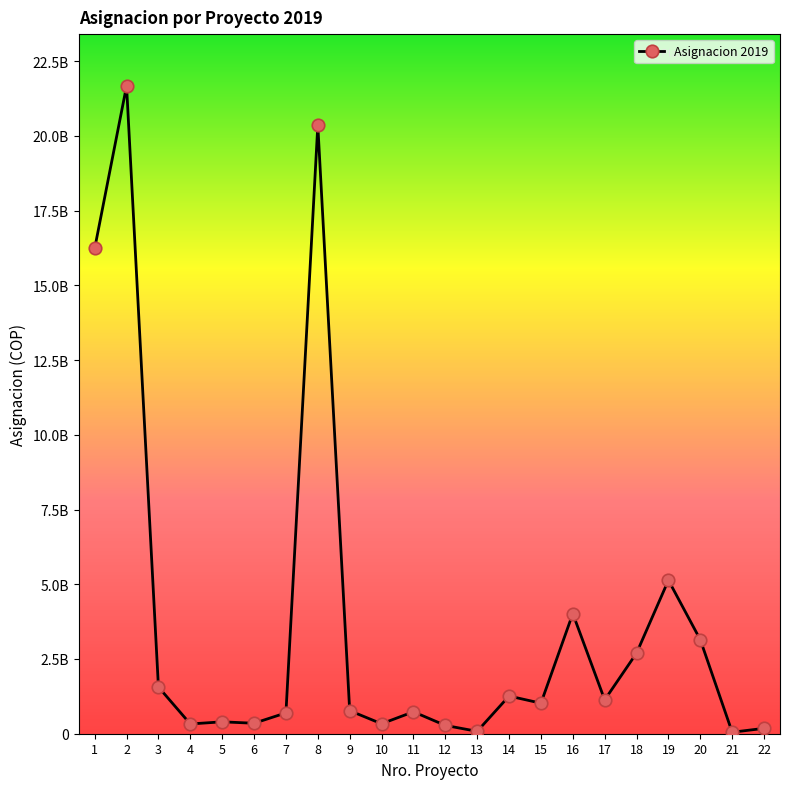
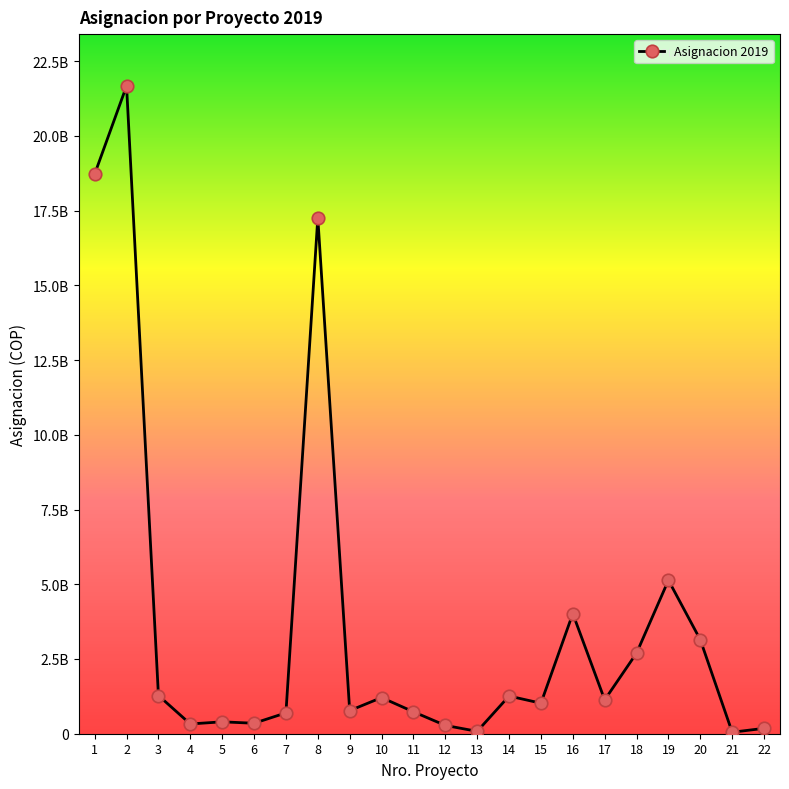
  {
-   "1": 16200000000,
+   "1": 18700000000,
    "2": 21700000000,
-   "3": 1600000000,
+   "3": 1300000000,
    "4": 300000000,
    "5": 400000000,
    "6": 400000000,
    "7": 700000000,
-   "8": 20400000000,
+   "8": 17300000000,
    "9": 800000000,
-   "10": 300000000,
+   "10": 1200000000,
    "11": 700000000,
    "12": 300000000,
    "13": 100000000,
    "14": 1300000000,
    "15": 1000000000,
    "16": 4000000000,
    "17": 1100000000,
    "18": 2700000000,
    "19": 5100000000,
    "20": 3100000000,
    "21": 100000000,
    "22": 200000000
  }
